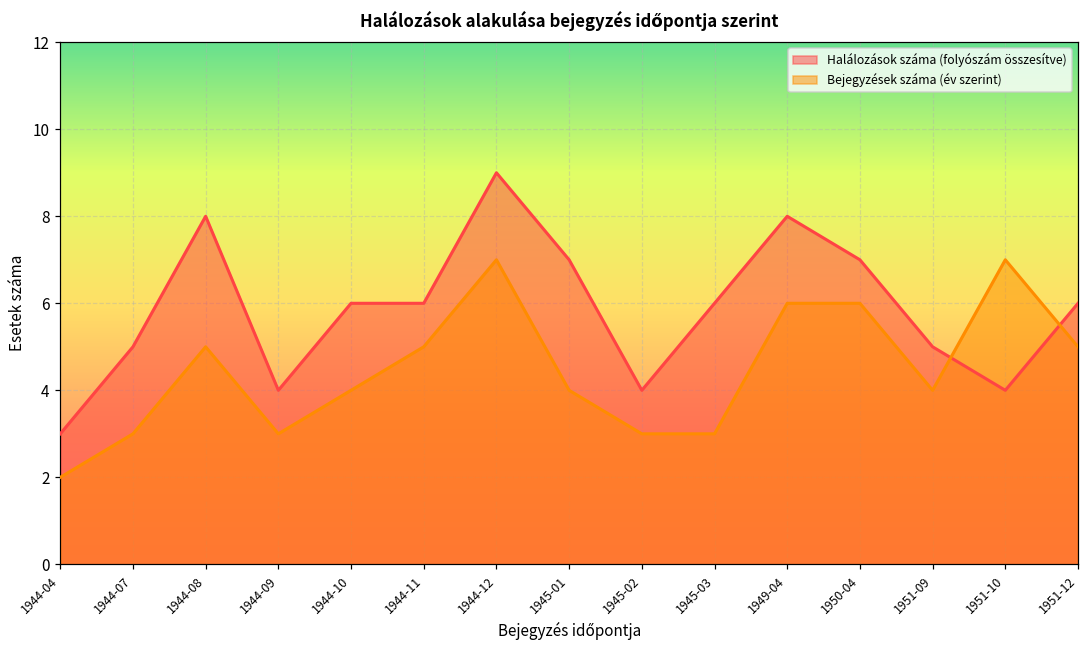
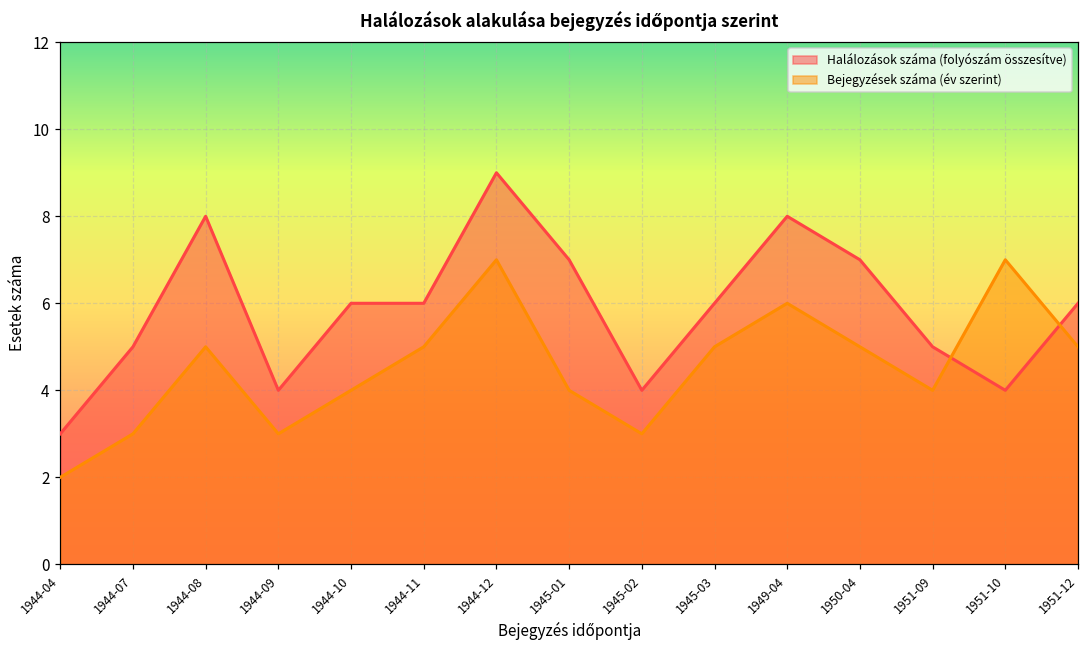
  {
    "Halálozások száma (folyószám összesítve)": {
      "1944-04": 3,
      "1944-07": 5,
      "1944-08": 8,
      "1944-09": 4,
      "1944-10": 6,
      "1944-11": 6,
      "1944-12": 9,
      "1945-01": 7,
      "1945-02": 4,
      "1945-03": 6,
      "1949-04": 8,
      "1950-04": 7,
      "1951-09": 5,
      "1951-10": 4,
      "1951-12": 6
    },
    "Bejegyzések száma (év szerint)": {
      "1944-04": 2,
      "1944-07": 3,
      "1944-08": 5,
      "1944-09": 3,
      "1944-10": 4,
      "1944-11": 5,
      "1944-12": 7,
      "1945-01": 4,
      "1945-02": 3,
-     "1945-03": 3,
+     "1945-03": 5,
      "1949-04": 6,
-     "1950-04": 6,
+     "1950-04": 5,
      "1951-09": 4,
      "1951-10": 7,
      "1951-12": 5
    }
  }
